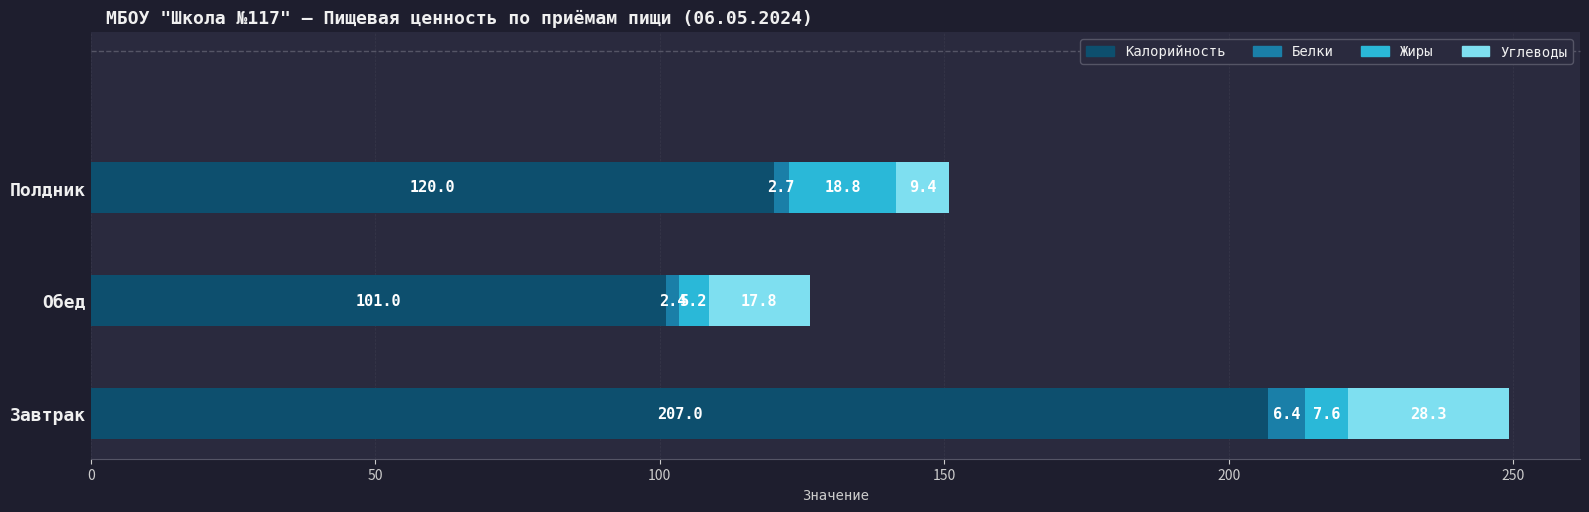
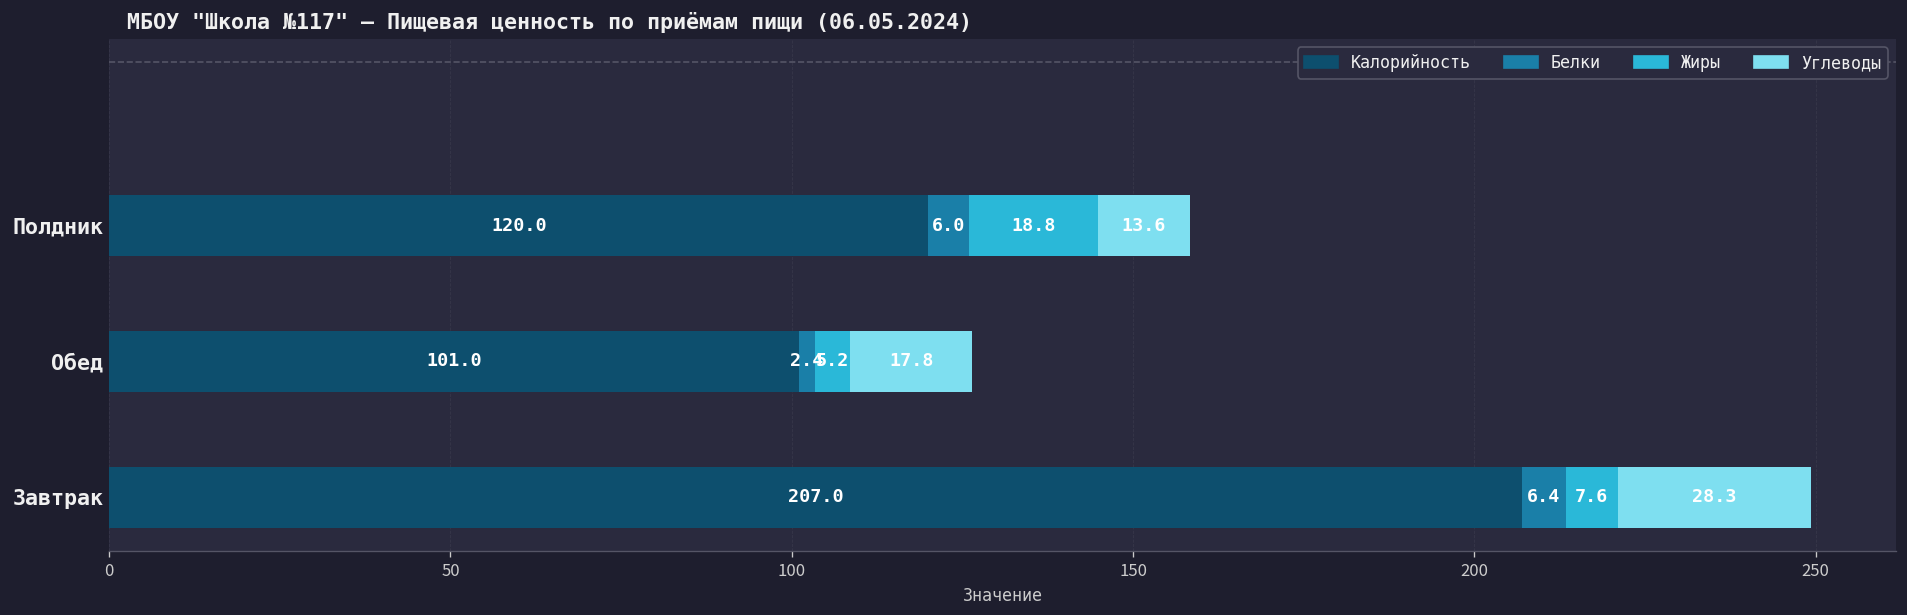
  {
    "Калорийность": {
      "Полдник": 120.0,
      "Обед": 101.0,
      "Завтрак": 207.0
    },
    "Белки": {
-     "Полдник": 2.7,
+     "Полдник": 6.0,
      "Завтрак": 6.4
    },
    "Жиры": {
      "Полдник": 18.8,
      "Завтрак": 7.6
    },
    "Углеводы": {
-     "Полдник": 9.4,
+     "Полдник": 13.6,
      "Обед": 17.8,
      "Завтрак": 28.3
    }
  }
